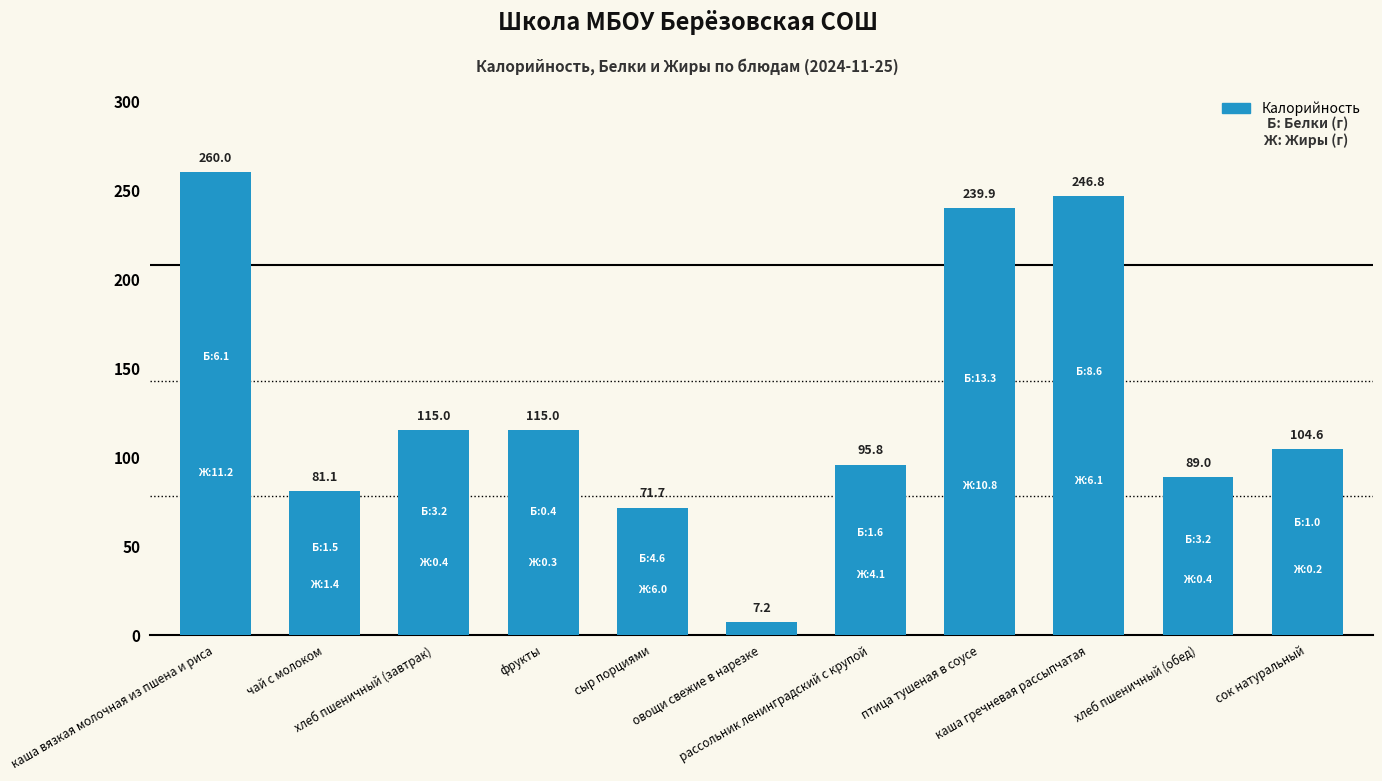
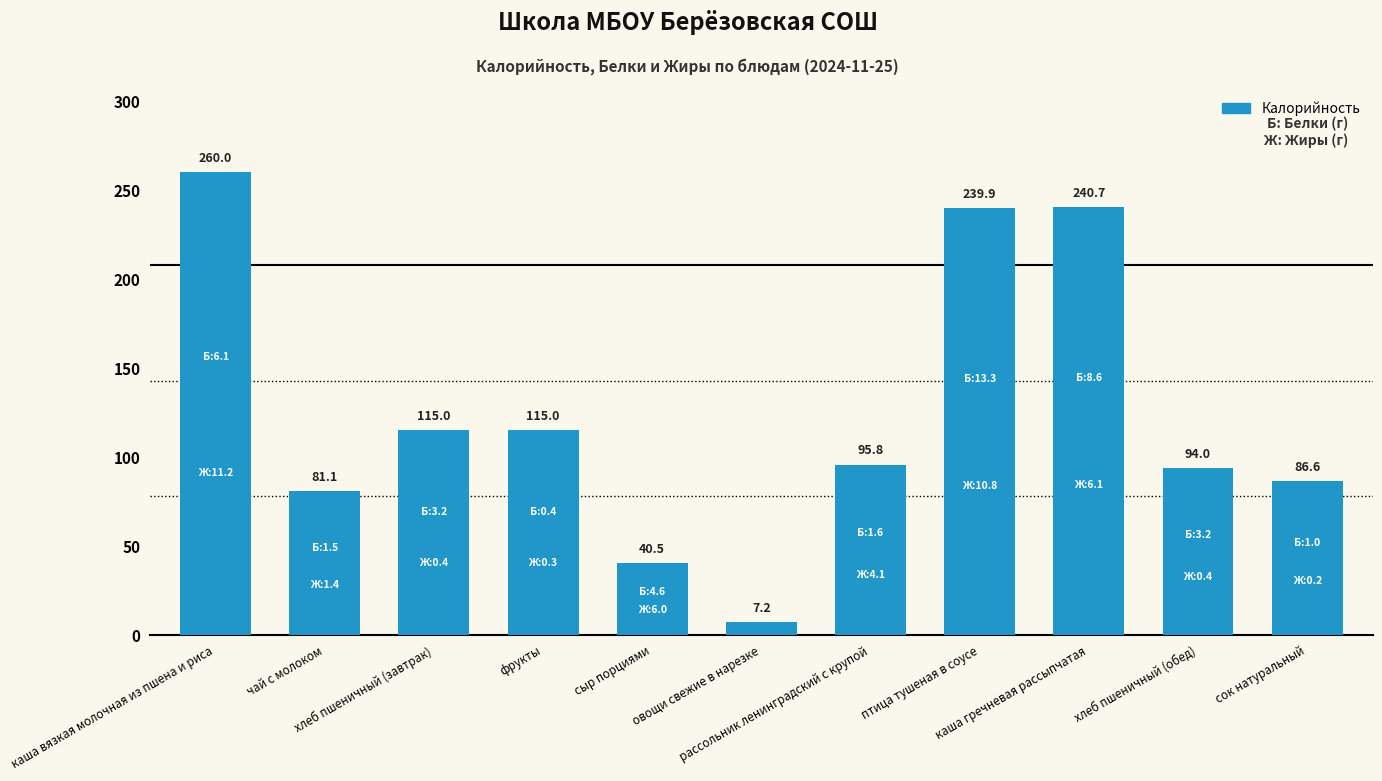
  {
    "каша вязкая молочная из пшена и риса": 260.0,
    "чай с молоком": 81.1,
    "хлеб пшеничный (завтрак)": 115.0,
    "фрукты": 115.0,
-   "сыр порциями": 71.7,
+   "сыр порциями": 40.5,
    "овощи свежие в нарезке": 7.2,
    "рассольник ленинградский с крупой": 95.8,
    "птица тушеная в соусе": 239.9,
-   "каша гречневая рассыпчатая": 246.8,
-   "хлеб пшеничный (обед)": 89.0,
-   "сок натуральный": 104.6
+   "каша гречневая рассыпчатая": 240.7,
+   "хлеб пшеничный (обед)": 94.0,
+   "сок натуральный": 86.6
  }
